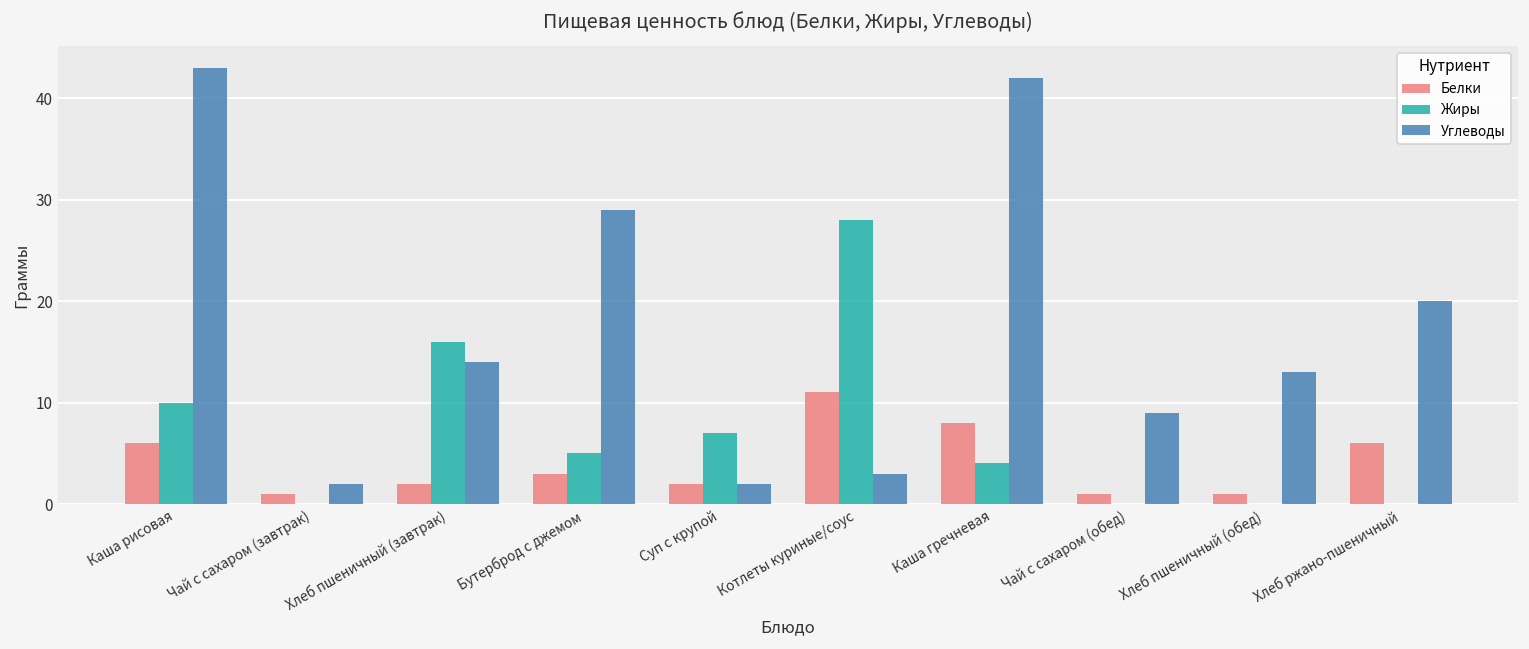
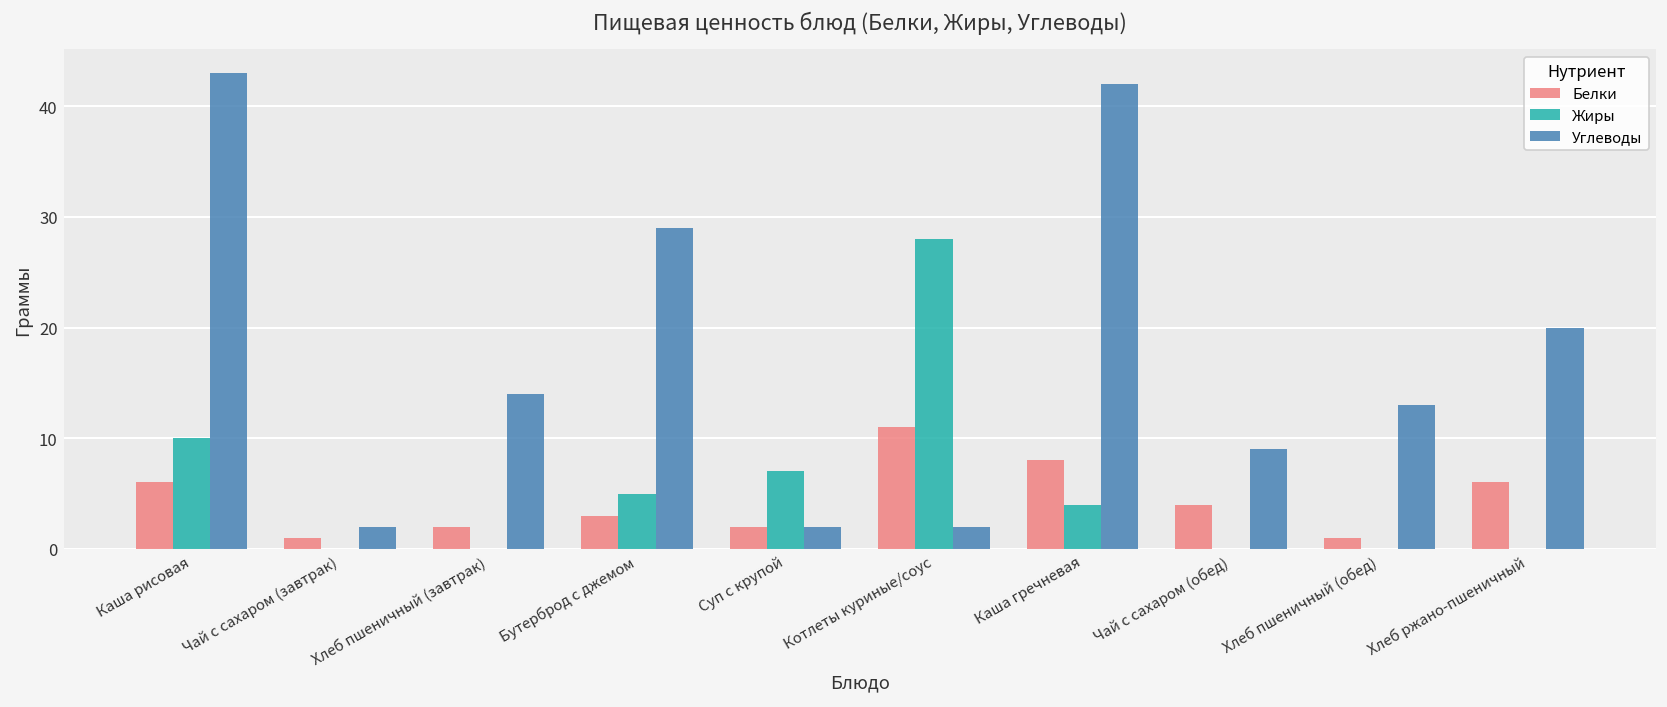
  {
    "Белки": {
      "Каша рисовая": 6,
      "Чай с сахаром (завтрак)": 1,
      "Хлеб пшеничный (завтрак)": 2,
      "Бутерброд с джемом": 3,
      "Суп с крупой": 2,
      "Котлеты куриные/соус": 11,
      "Каша гречневая": 8,
-     "Чай с сахаром (обед)": 1,
+     "Чай с сахаром (обед)": 4,
      "Хлеб пшеничный (обед)": 1,
      "Хлеб ржано-пшеничный": 6
    },
    "Жиры": {
      "Каша рисовая": 10,
      "Чай с сахаром (завтрак)": 0,
-     "Хлеб пшеничный (завтрак)": 16,
+     "Хлеб пшеничный (завтрак)": 0,
      "Бутерброд с джемом": 5,
      "Суп с крупой": 7,
      "Котлеты куриные/соус": 28,
      "Каша гречневая": 4,
      "Чай с сахаром (обед)": 0,
      "Хлеб пшеничный (обед)": 0,
      "Хлеб ржано-пшеничный": 0
    },
    "Углеводы": {
      "Каша рисовая": 43,
      "Чай с сахаром (завтрак)": 2,
      "Хлеб пшеничный (завтрак)": 14,
      "Бутерброд с джемом": 29,
      "Суп с крупой": 2,
-     "Котлеты куриные/соус": 3,
+     "Котлеты куриные/соус": 2,
      "Каша гречневая": 42,
      "Чай с сахаром (обед)": 9,
      "Хлеб пшеничный (обед)": 13,
      "Хлеб ржано-пшеничный": 20
    }
  }
